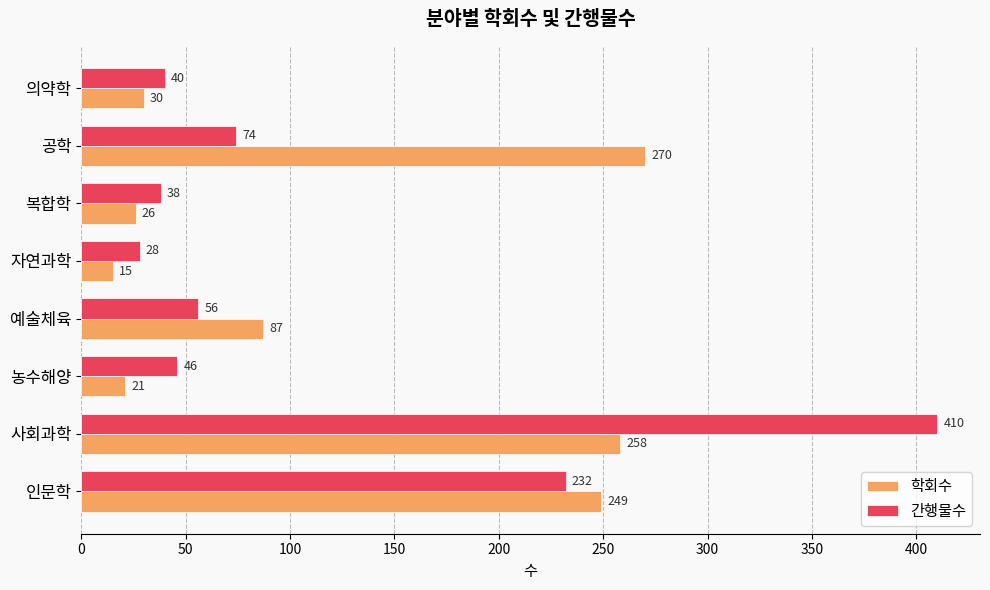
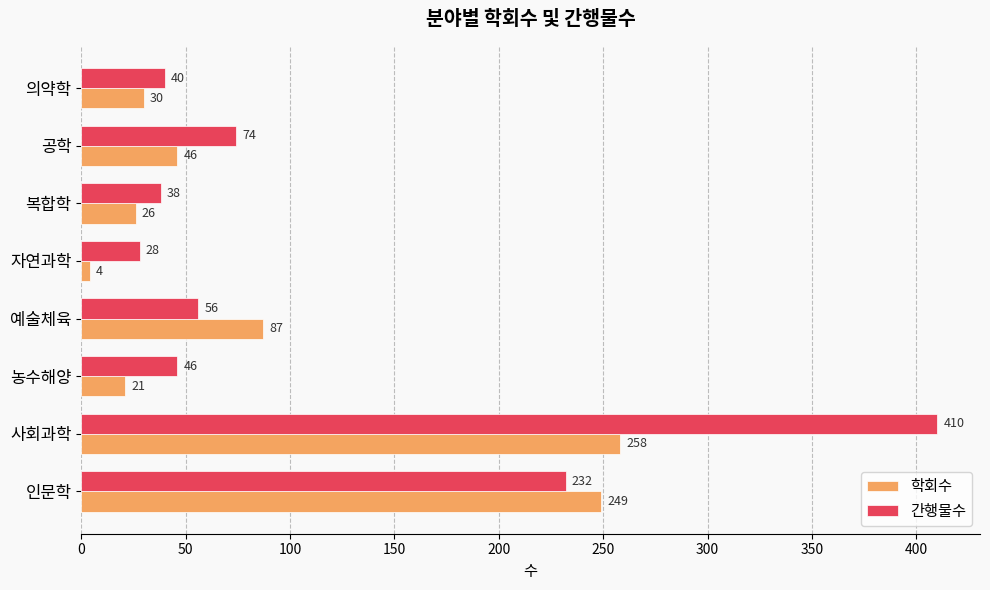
  {
    "학회수": {
      "의약학": 30,
-     "공학": 270,
+     "공학": 46,
      "복합학": 26,
-     "자연과학": 15,
+     "자연과학": 4,
      "예술체육": 87,
      "농수해양": 21,
      "사회과학": 258,
      "인문학": 249
    },
    "간행물수": {
      "의약학": 40,
      "공학": 74,
      "복합학": 38,
      "자연과학": 28,
      "예술체육": 56,
      "농수해양": 46,
      "사회과학": 410,
      "인문학": 232
    }
  }
